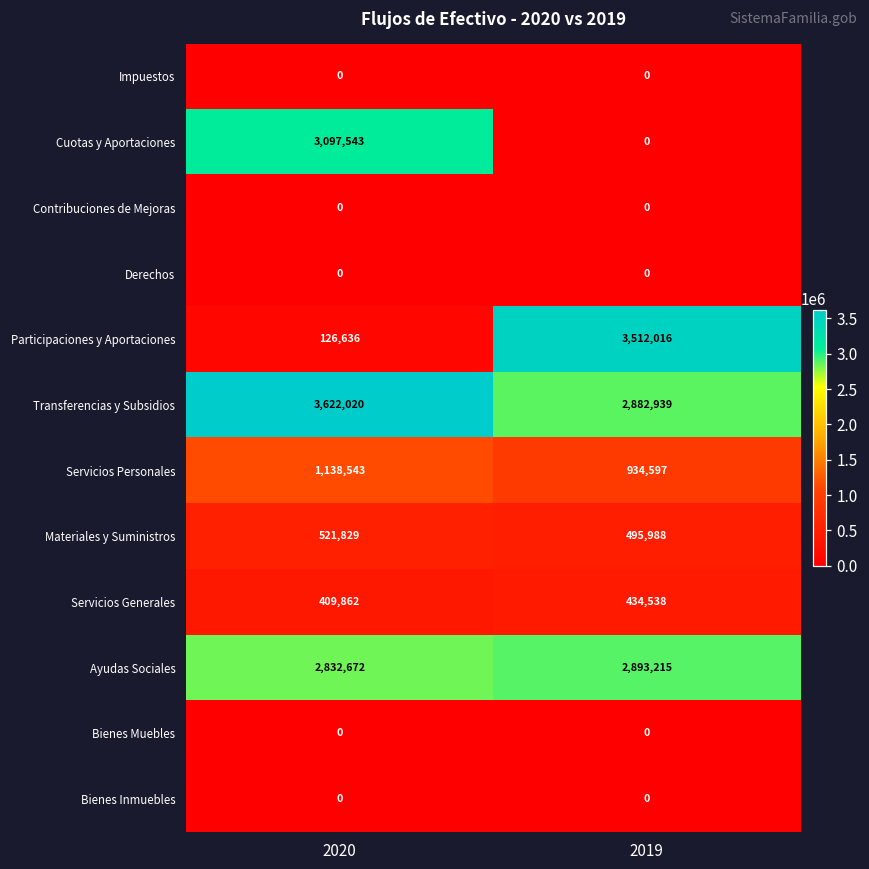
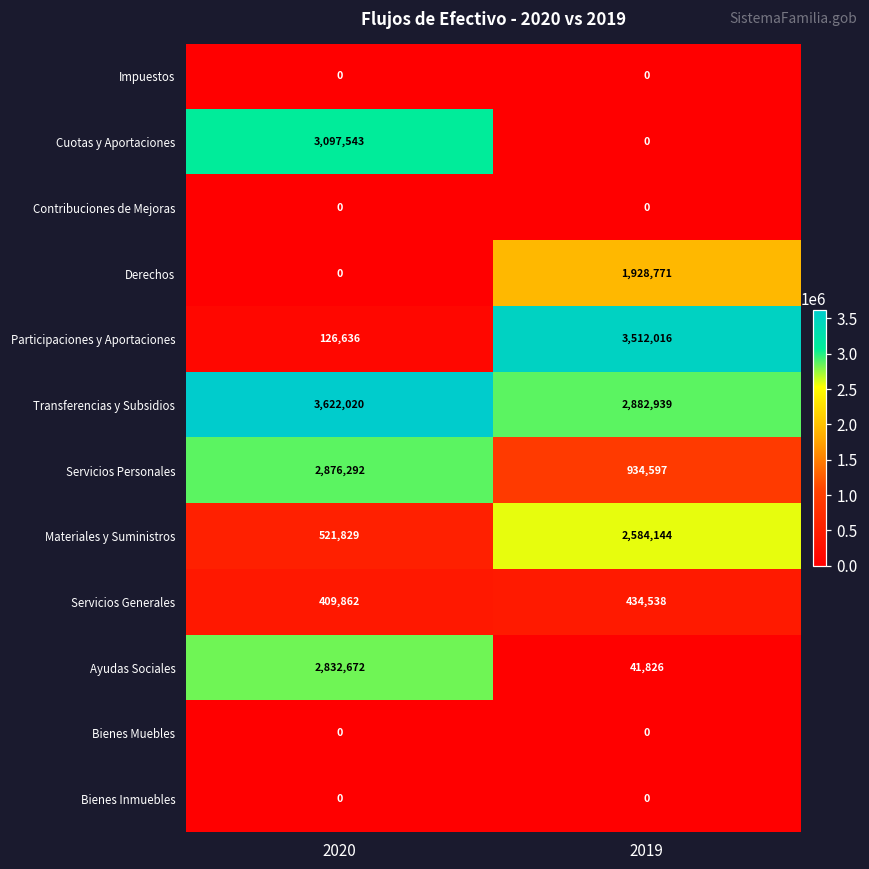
  {
    "Impuestos": {
      "2020": "0",
      "2019": "0"
    },
    "Cuotas y Aportaciones": {
      "2020": "3,097,543",
      "2019": "0"
    },
    "Contribuciones de Mejoras": {
      "2020": "0",
      "2019": "0"
    },
    "Derechos": {
      "2020": "0",
-     "2019": "0"
+     "2019": "1,928,771"
    },
    "Participaciones y Aportaciones": {
      "2020": "126,636",
      "2019": "3,512,016"
    },
    "Transferencias y Subsidios": {
      "2020": "3,622,020",
      "2019": "2,882,939"
    },
    "Servicios Personales": {
-     "2020": "1,138,543",
+     "2020": "2,876,292",
      "2019": "934,597"
    },
    "Materiales y Suministros": {
      "2020": "521,829",
-     "2019": "495,988"
+     "2019": "2,584,144"
    },
    "Servicios Generales": {
      "2020": "409,862",
      "2019": "434,538"
    },
    "Ayudas Sociales": {
      "2020": "2,832,672",
-     "2019": "2,893,215"
+     "2019": "41,826"
    },
    "Bienes Muebles": {
      "2020": "0",
      "2019": "0"
    },
    "Bienes Inmuebles": {
      "2020": "0",
      "2019": "0"
    }
  }
